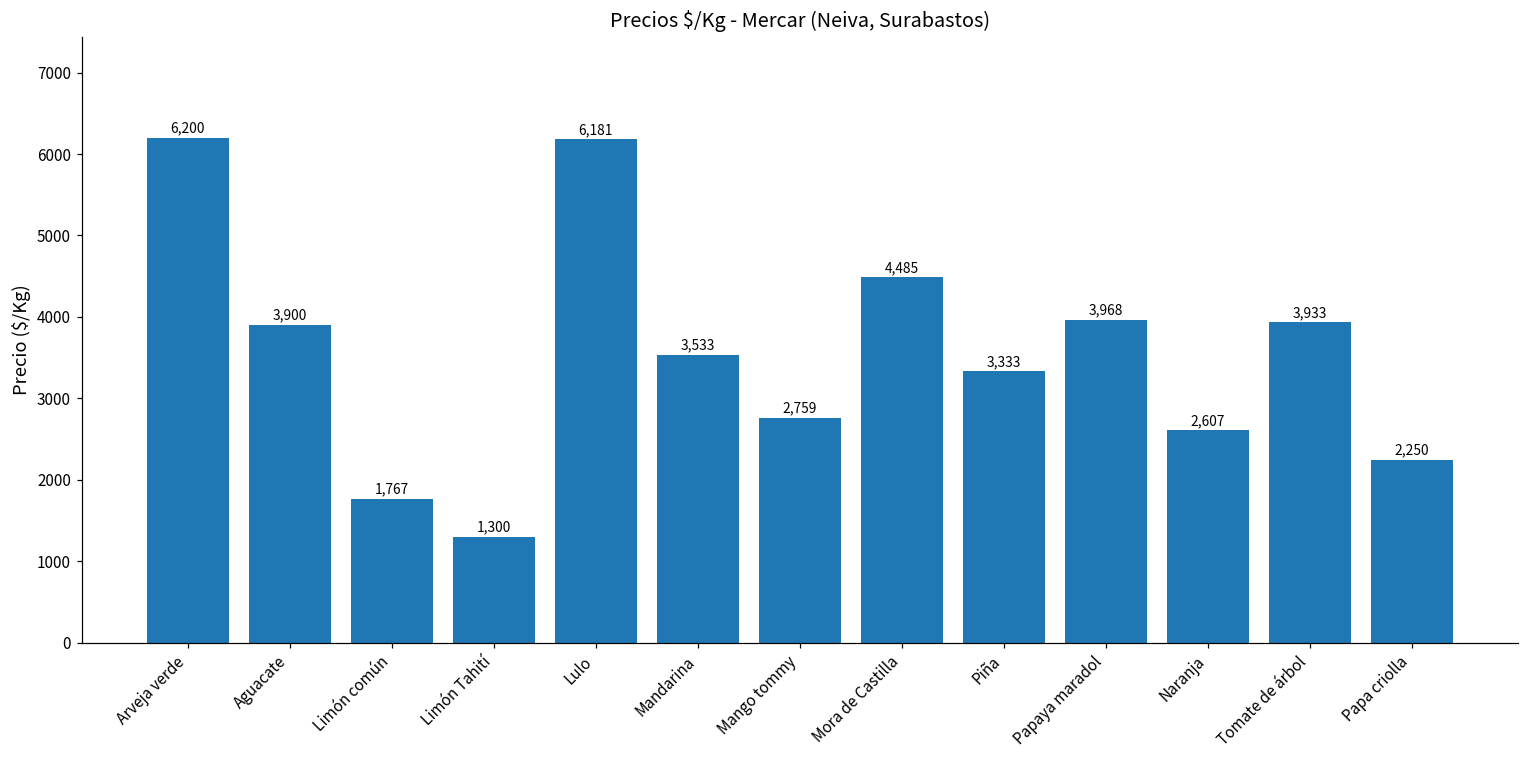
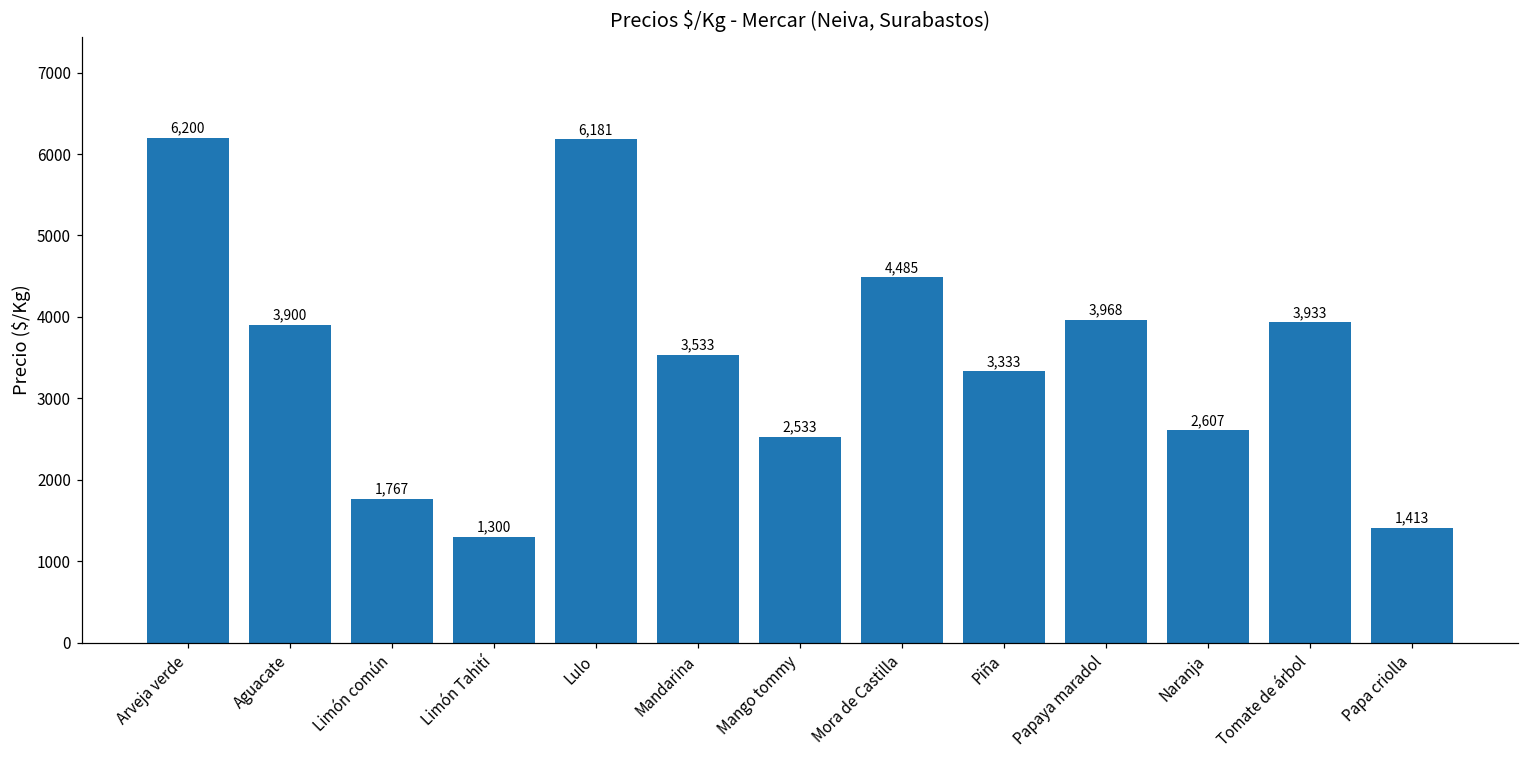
  {
    "Arveja verde": "6,200",
    "Aguacate": "3,900",
    "Limón común": "1,767",
    "Limón Tahití": "1,300",
    "Lulo": "6,181",
    "Mandarina": "3,533",
-   "Mango tommy": "2,759",
+   "Mango tommy": "2,533",
    "Mora de Castilla": "4,485",
    "Piña": "3,333",
    "Papaya maradol": "3,968",
    "Naranja": "2,607",
    "Tomate de árbol": "3,933",
-   "Papa criolla": "2,250"
+   "Papa criolla": "1,413"
  }
